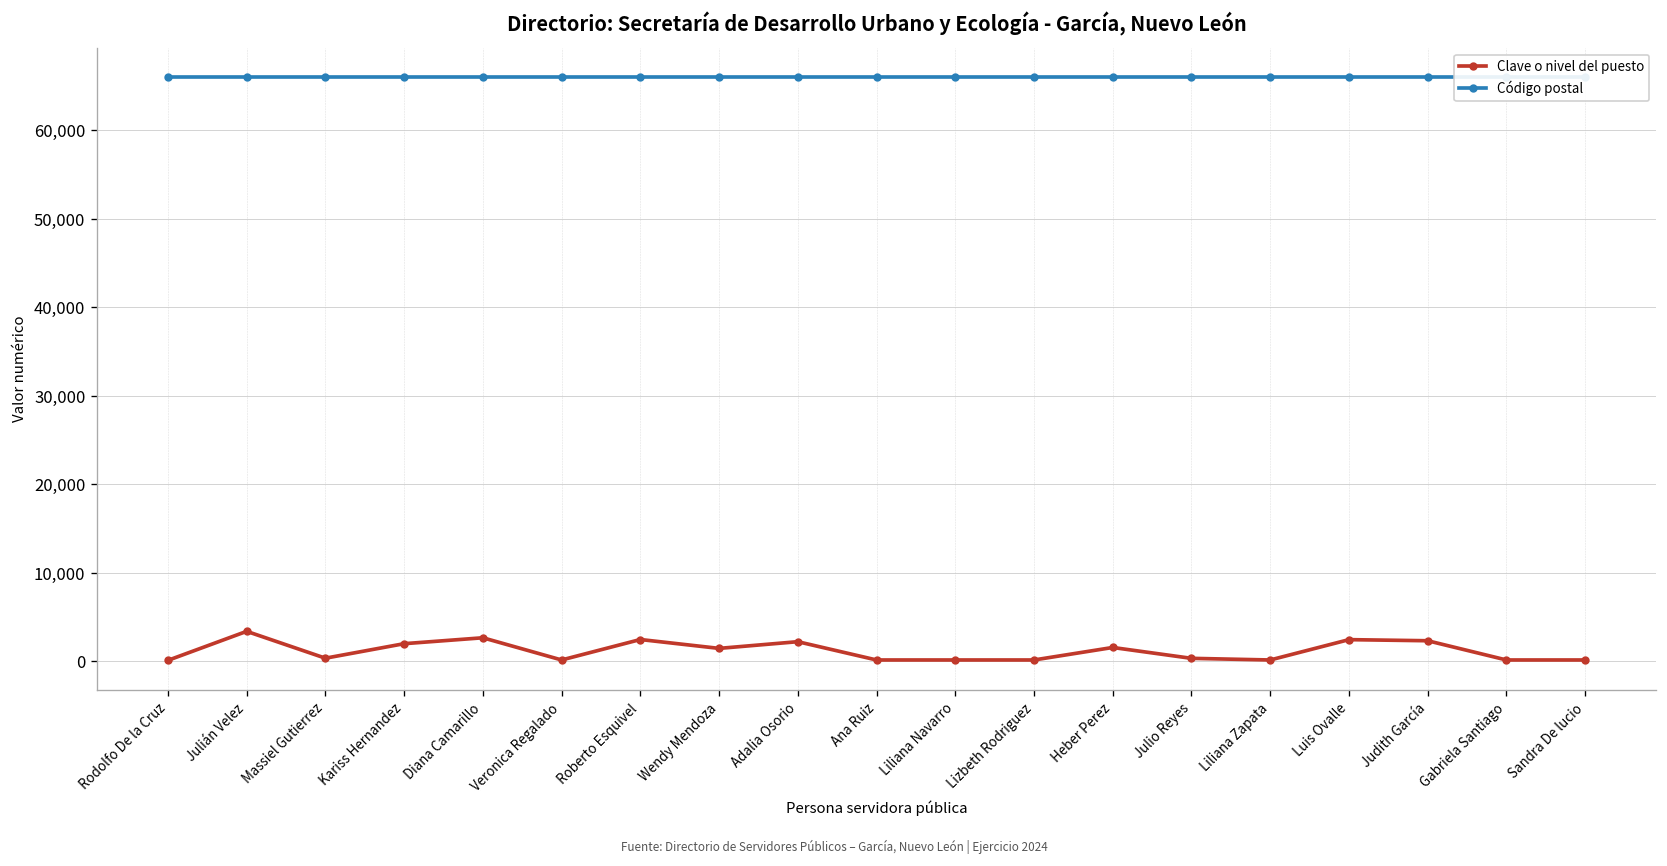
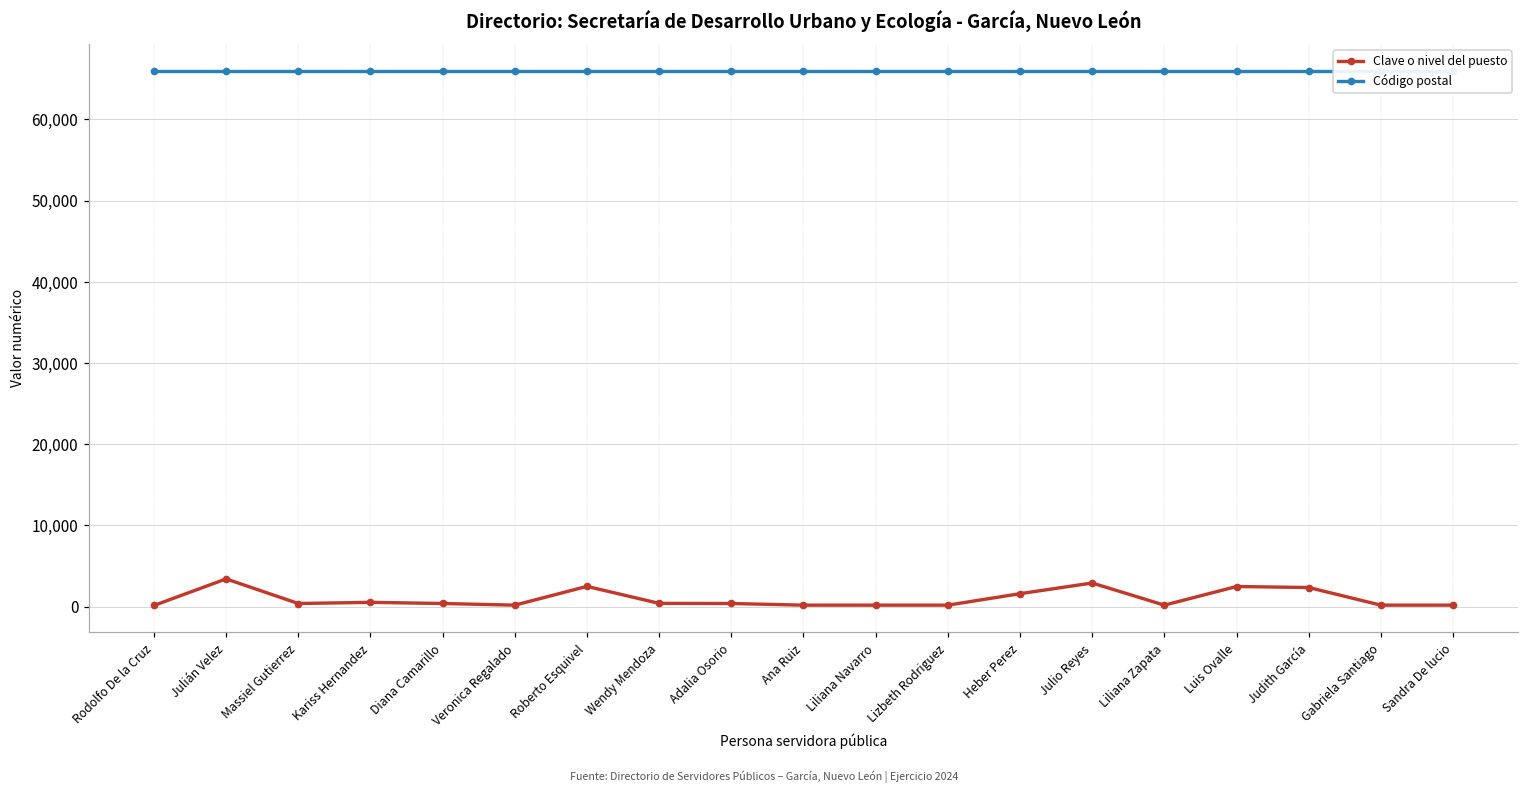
  {
    "Clave o nivel del puesto": {
      "Rodolfo De la Cruz": "0",
      "Julián Velez": "3,000",
      "Massiel Gutierrez": "0",
-     "Kariss Hernandez": "2,000",
-     "Diana Camarillo": "3,000",
+     "Kariss Hernandez": "1,000",
+     "Diana Camarillo": "0",
      "Veronica Regalado": "0",
      "Roberto Esquivel": "2,000",
-     "Wendy Mendoza": "1,000",
-     "Adalia Osorio": "2,000",
+     "Wendy Mendoza": "0",
+     "Adalia Osorio": "0",
      "Ana Ruiz": "0",
      "Liliana Navarro": "0",
      "Lizbeth Rodriguez": "0",
      "Heber Perez": "2,000",
-     "Julio Reyes": "0",
+     "Julio Reyes": "3,000",
      "Liliana Zapata": "0",
      "Luis Ovalle": "2,000",
      "Judith García": "2,000",
      "Gabriela Santiago": "0",
      "Sandra De lucio": "0"
    },
    "Código postal": {
      "Rodolfo De la Cruz": "66,000",
      "Julián Velez": "66,000",
      "Massiel Gutierrez": "66,000",
      "Kariss Hernandez": "66,000",
      "Diana Camarillo": "66,000",
      "Veronica Regalado": "66,000",
      "Roberto Esquivel": "66,000",
      "Wendy Mendoza": "66,000",
      "Adalia Osorio": "66,000",
      "Ana Ruiz": "66,000",
      "Liliana Navarro": "66,000",
      "Lizbeth Rodriguez": "66,000",
      "Heber Perez": "66,000",
      "Julio Reyes": "66,000",
      "Liliana Zapata": "66,000",
      "Luis Ovalle": "66,000",
      "Judith García": "66,000"
    }
  }
